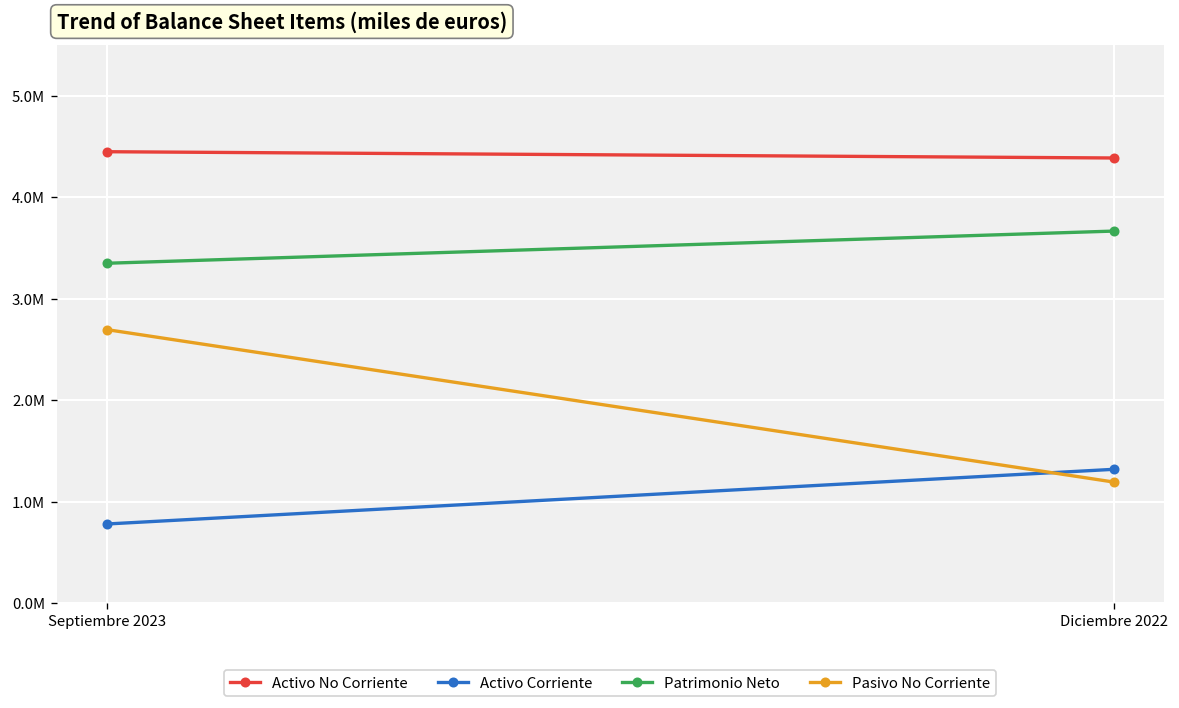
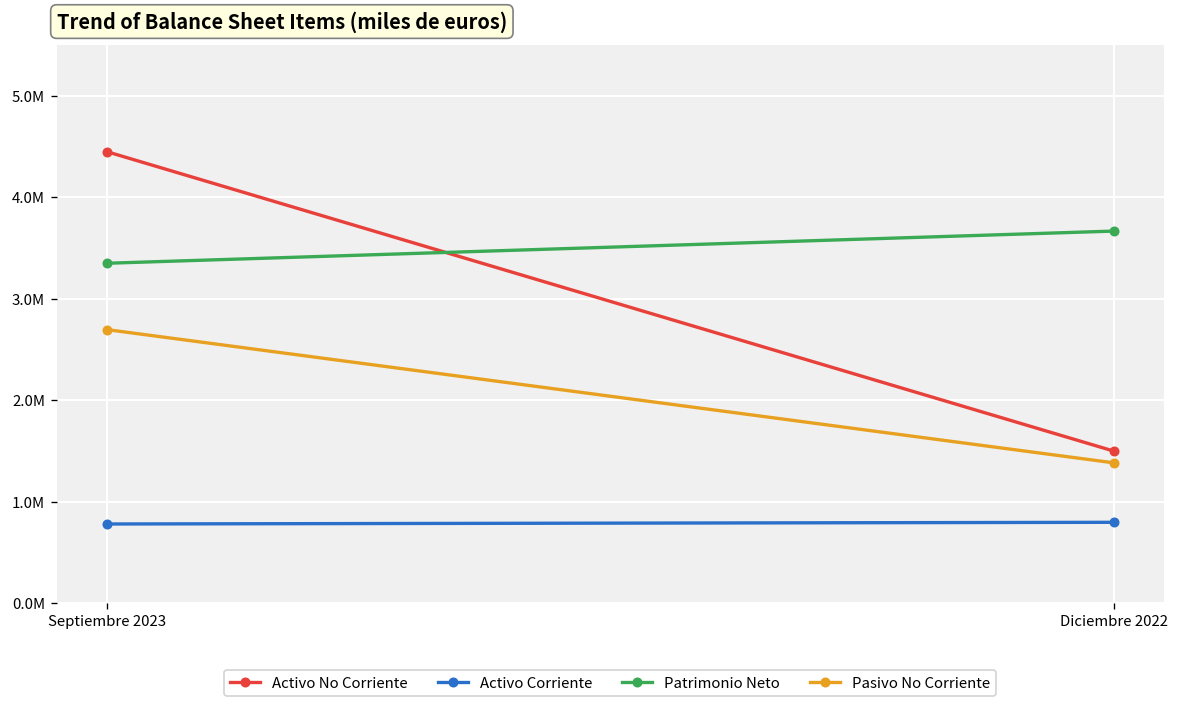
  {
    "Activo No Corriente": {
      "Septiembre 2023": 4400000,
-     "Diciembre 2022": 4400000
+     "Diciembre 2022": 1500000
    },
    "Activo Corriente": {
      "Septiembre 2023": 800000,
-     "Diciembre 2022": 1300000
+     "Diciembre 2022": 800000
    },
    "Patrimonio Neto": {
      "Septiembre 2023": 3300000,
      "Diciembre 2022": 3700000
    },
    "Pasivo No Corriente": {
      "Septiembre 2023": 2700000,
-     "Diciembre 2022": 1200000
+     "Diciembre 2022": 1400000
    }
  }
